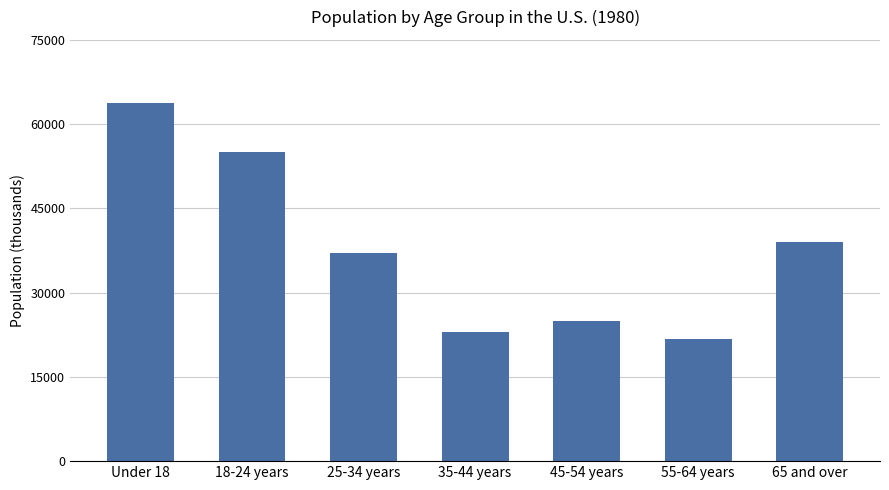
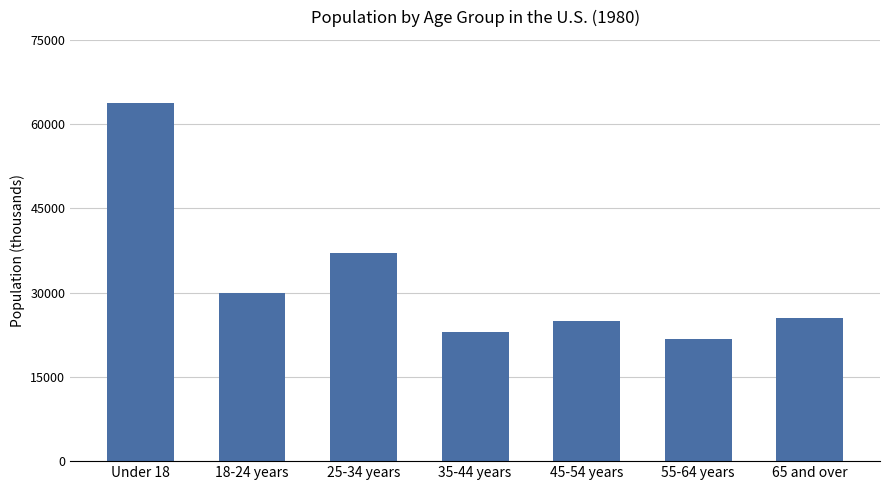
  {
    "Under 18": 64000,
-   "18-24 years": 55000,
+   "18-24 years": 30000,
    "25-34 years": 37000,
    "35-44 years": 23000,
    "45-54 years": 25000,
    "55-64 years": 22000,
-   "65 and over": 39000
+   "65 and over": 26000
  }
